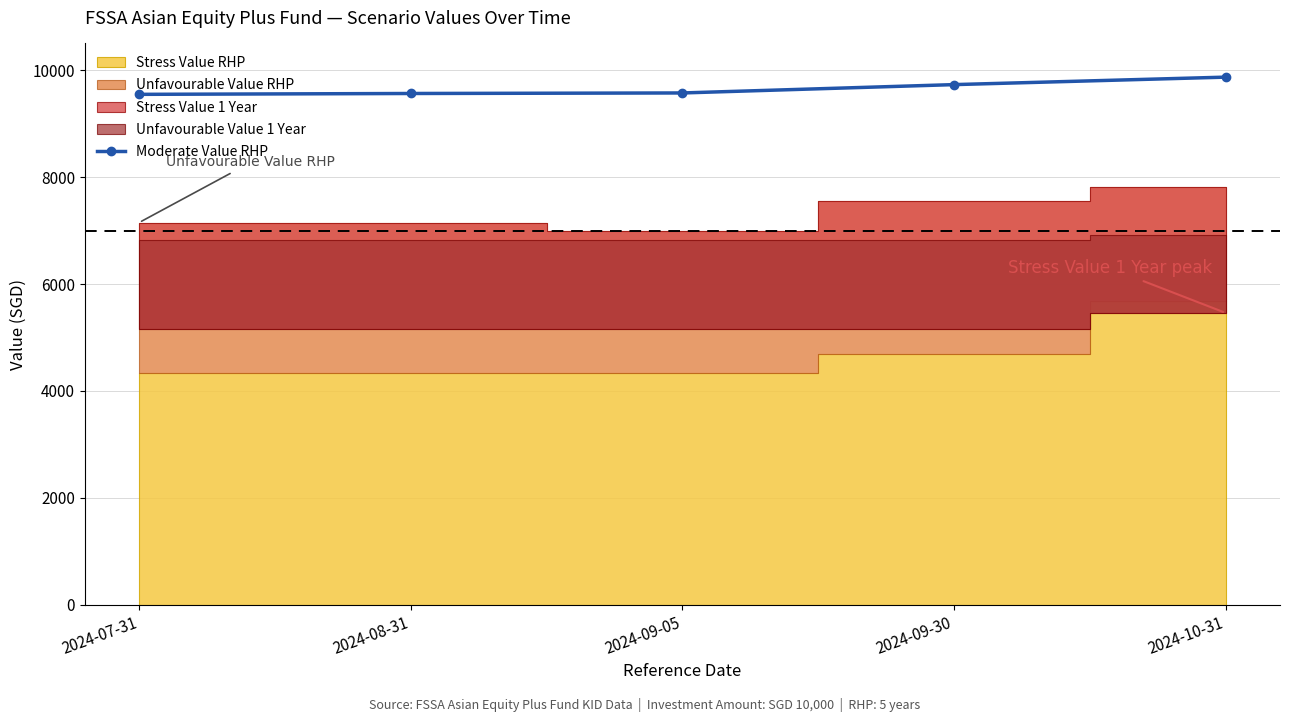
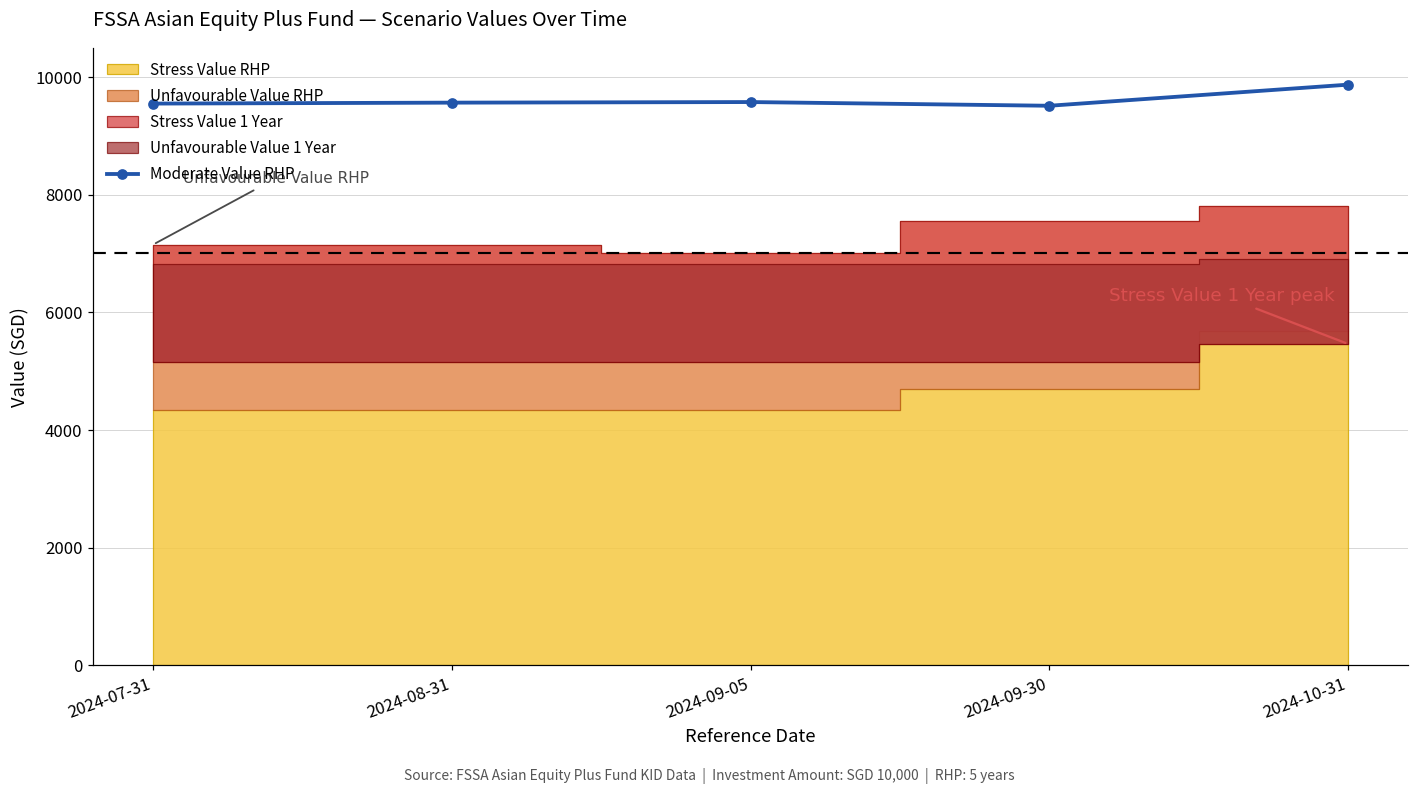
  {
    "Moderate Value RHP": {
      "2024-07-31": 9500,
      "2024-08-31": 9600,
      "2024-09-05": 9600,
-     "2024-09-30": 9700,
+     "2024-09-30": 9500,
      "2024-10-31": 9900
    }
  }
